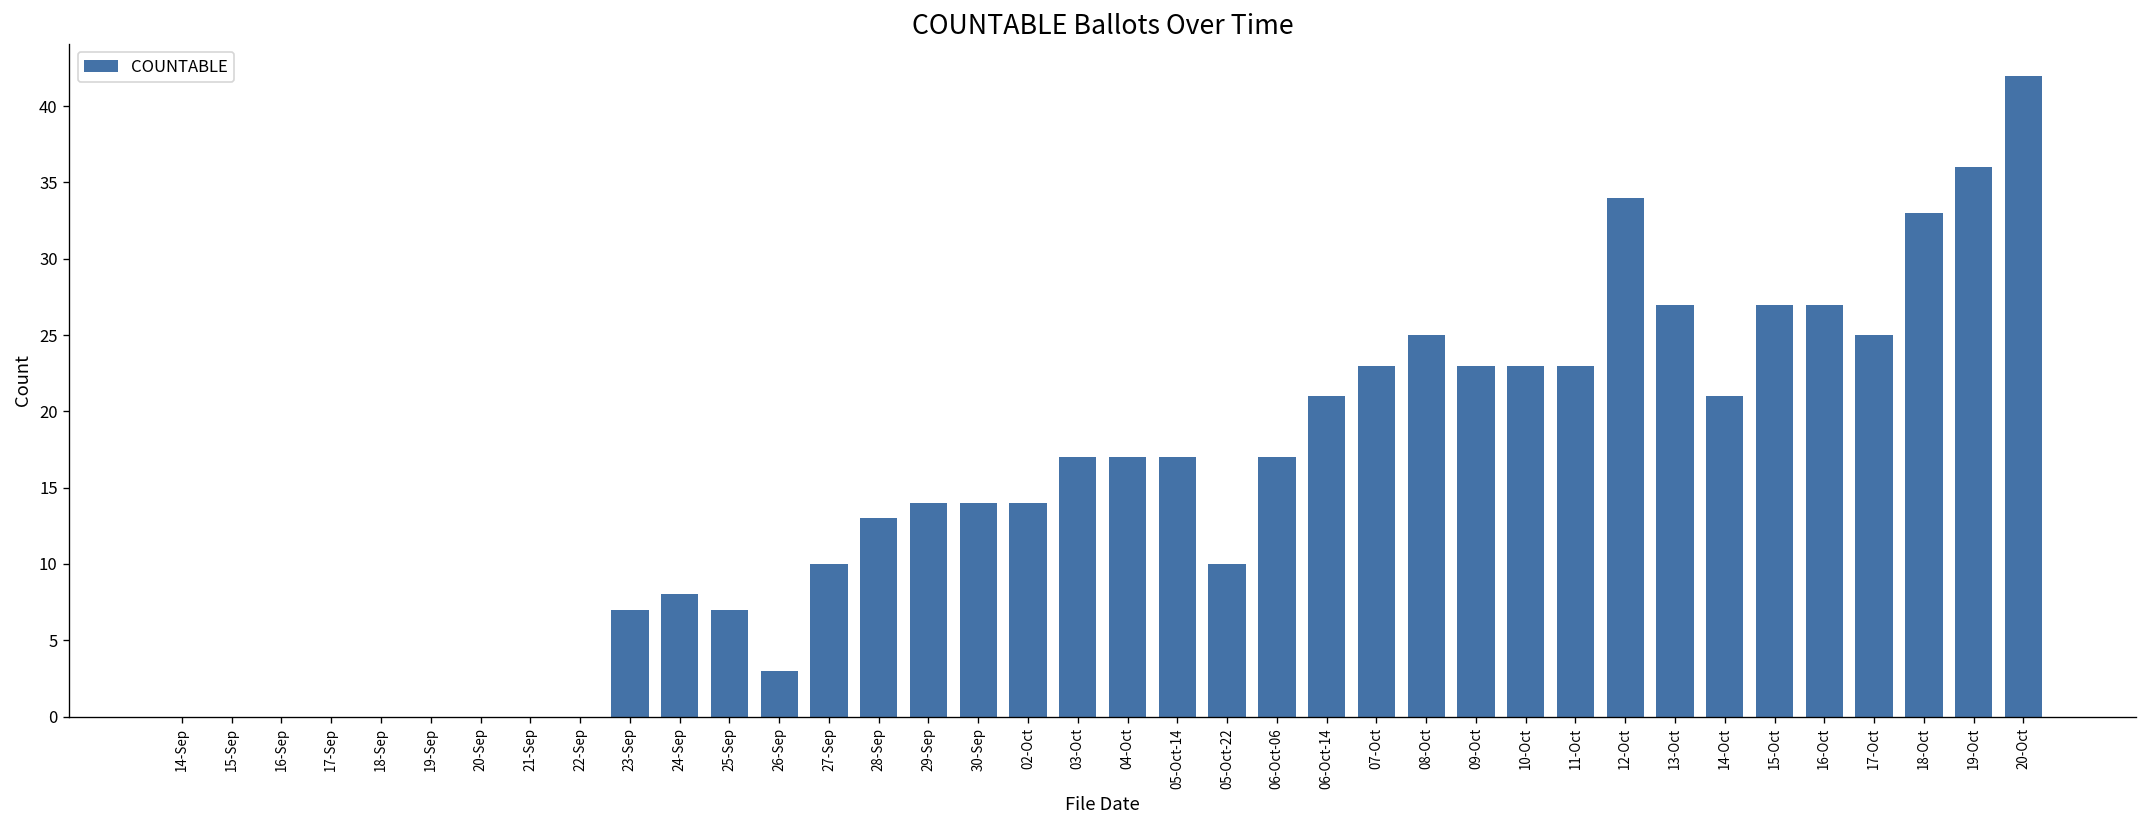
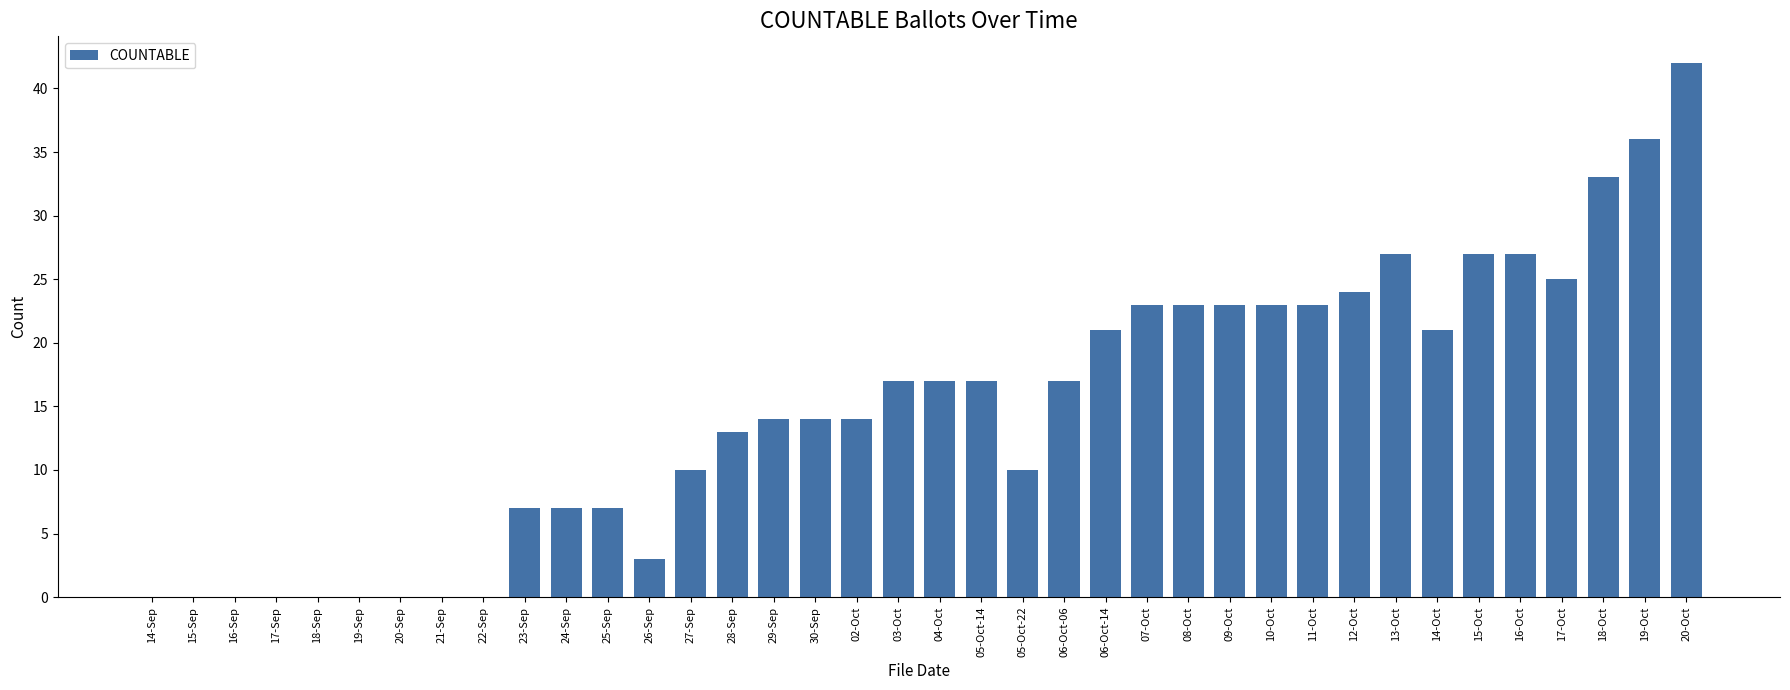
  {
    "14-Sep": 0,
    "15-Sep": 0,
    "16-Sep": 0,
    "17-Sep": 0,
    "18-Sep": 0,
    "19-Sep": 0,
    "20-Sep": 0,
    "21-Sep": 0,
    "22-Sep": 0,
    "23-Sep": 7,
-   "24-Sep": 8,
+   "24-Sep": 7,
    "25-Sep": 7,
    "26-Sep": 3,
    "27-Sep": 10,
    "28-Sep": 13,
    "29-Sep": 14,
    "30-Sep": 14,
    "02-Oct": 14,
    "03-Oct": 17,
    "04-Oct": 17,
    "05-Oct-14": 17,
    "05-Oct-22": 10,
    "06-Oct-06": 17,
    "06-Oct-14": 21,
    "07-Oct": 23,
-   "08-Oct": 25,
+   "08-Oct": 23,
    "09-Oct": 23,
    "10-Oct": 23,
    "11-Oct": 23,
-   "12-Oct": 34,
+   "12-Oct": 24,
    "13-Oct": 27,
    "14-Oct": 21,
    "15-Oct": 27,
    "16-Oct": 27,
    "17-Oct": 25,
    "18-Oct": 33,
    "19-Oct": 36,
    "20-Oct": 42
  }
